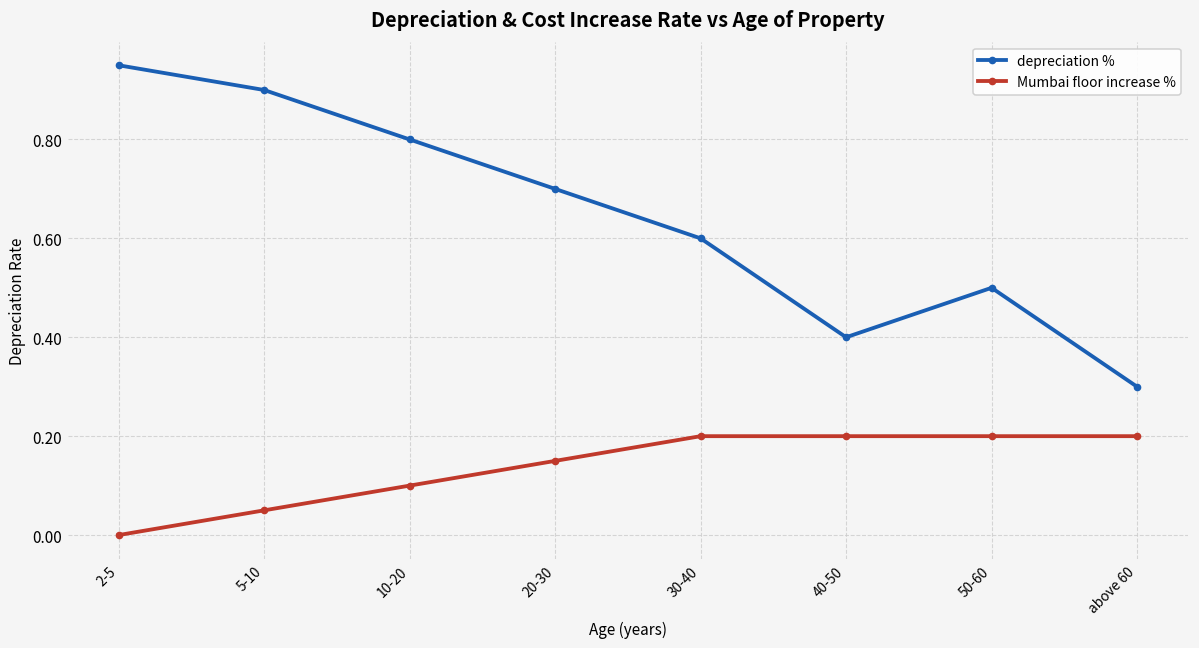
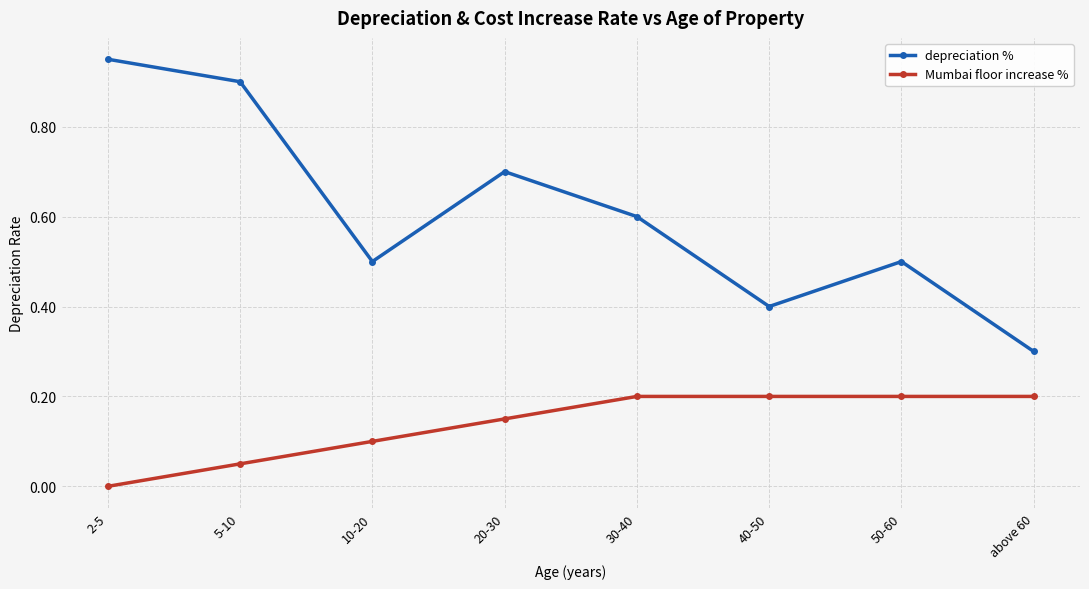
  {
    "depreciation %": {
      "2-5": 0.95,
      "5-10": 0.9,
-     "10-20": 0.8,
+     "10-20": 0.5,
      "20-30": 0.7,
      "30-40": 0.6,
      "40-50": 0.4,
      "50-60": 0.5,
      "above 60": 0.3
    },
    "Mumbai floor increase %": {
      "2-5": 0.0,
      "5-10": 0.05,
      "10-20": 0.1,
      "20-30": 0.15,
      "30-40": 0.2,
      "40-50": 0.2,
      "50-60": 0.2,
      "above 60": 0.2
    }
  }
